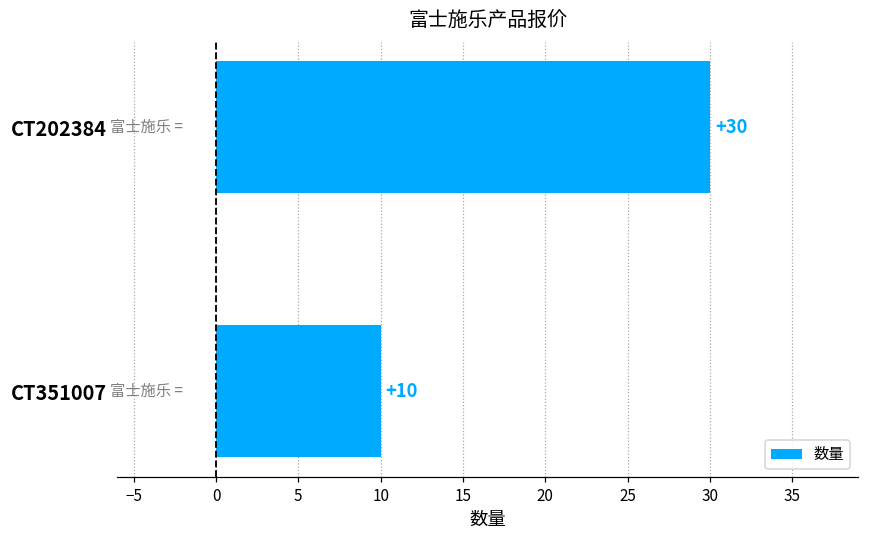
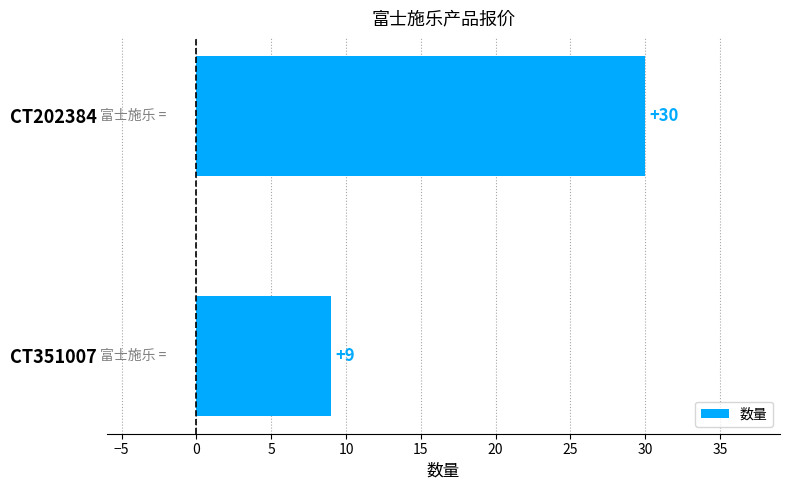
  {
    "CT202384": "+30",
-   "CT351007": "+10"
+   "CT351007": "+9"
  }
